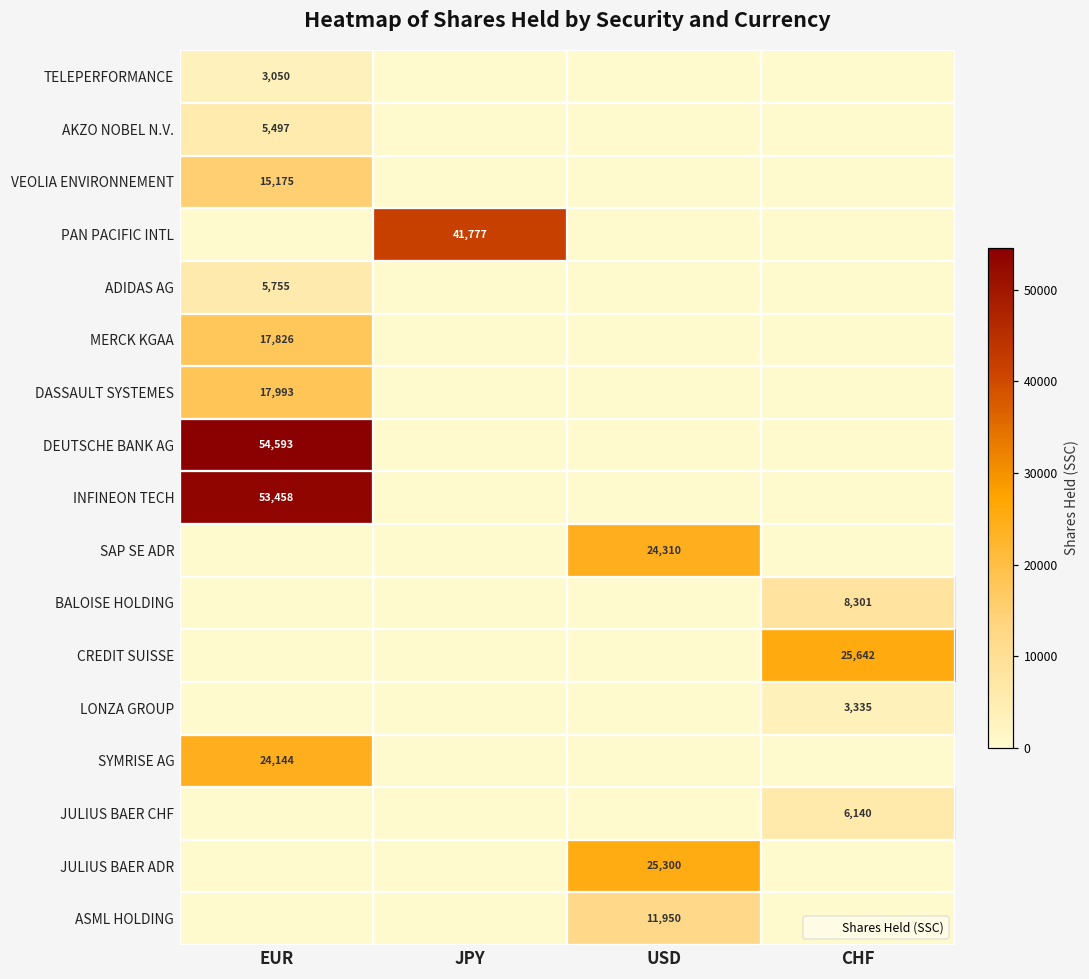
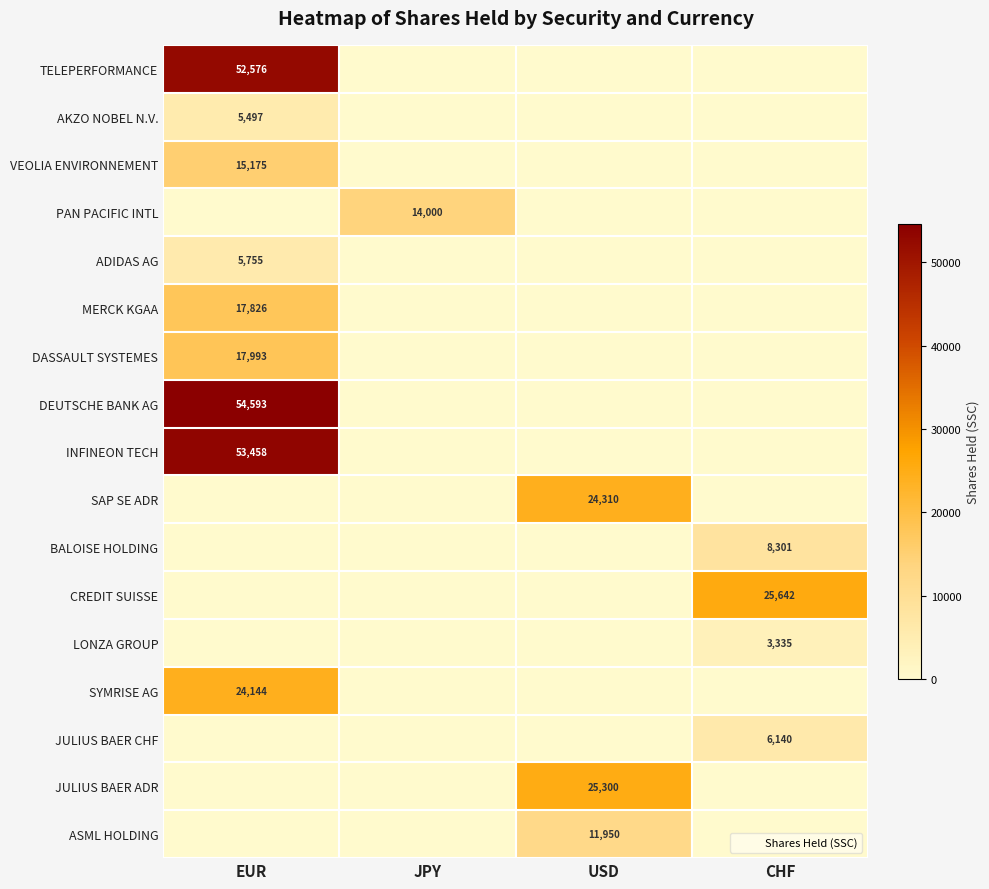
  {
    "TELEPERFORMANCE": {
-     "EUR": "3,050"
+     "EUR": "52,576"
    },
    "AKZO NOBEL N.V.": {
      "EUR": "5,497"
    },
    "VEOLIA ENVIRONNEMENT": {
      "EUR": "15,175"
    },
    "PAN PACIFIC INTL": {
-     "JPY": "41,777"
+     "JPY": "14,000"
    },
    "ADIDAS AG": {
      "EUR": "5,755"
    },
    "MERCK KGAA": {
      "EUR": "17,826"
    },
    "DASSAULT SYSTEMES": {
      "EUR": "17,993"
    },
    "DEUTSCHE BANK AG": {
      "EUR": "54,593"
    },
    "INFINEON TECH": {
      "EUR": "53,458"
    },
    "SAP SE ADR": {
      "USD": "24,310"
    },
    "BALOISE HOLDING": {
      "CHF": "8,301"
    },
    "CREDIT SUISSE": {
      "CHF": "25,642"
    },
    "LONZA GROUP": {
      "CHF": "3,335"
    },
    "SYMRISE AG": {
      "EUR": "24,144"
    },
    "JULIUS BAER CHF": {
      "CHF": "6,140"
    },
    "JULIUS BAER ADR": {
      "USD": "25,300"
    },
    "ASML HOLDING": {
      "USD": "11,950"
    }
  }
